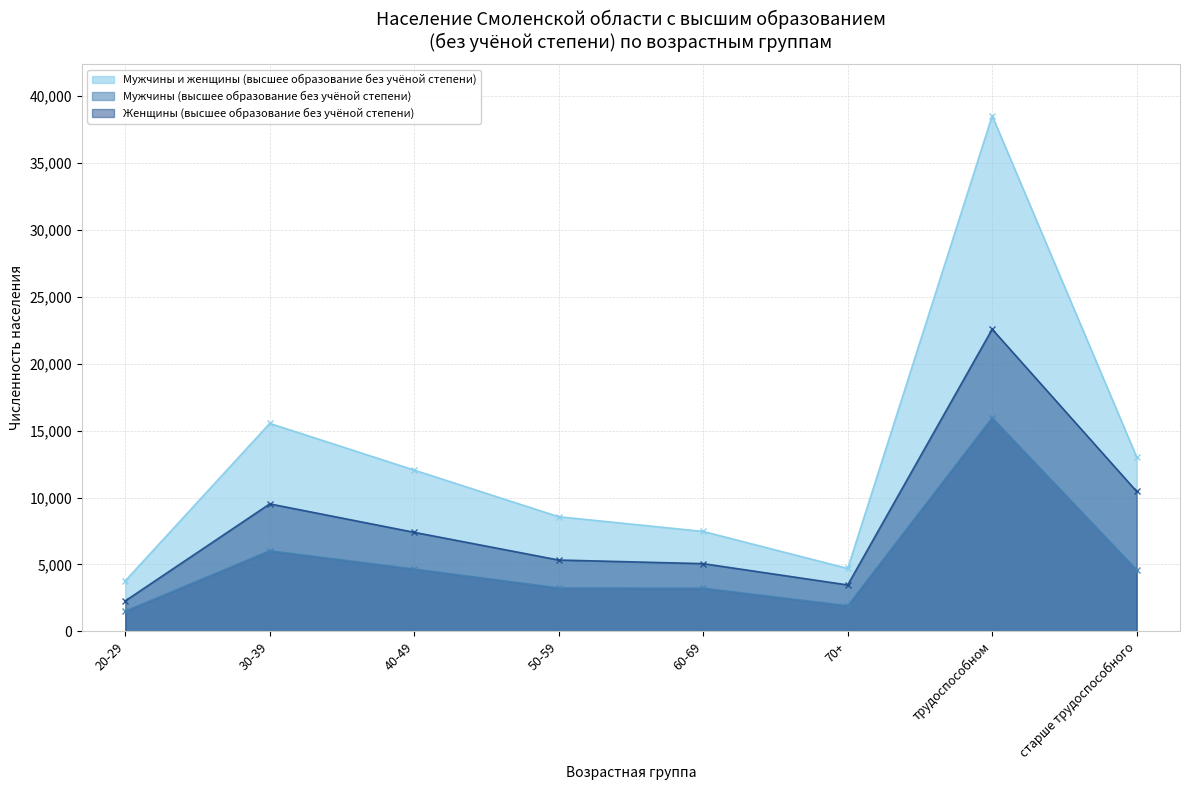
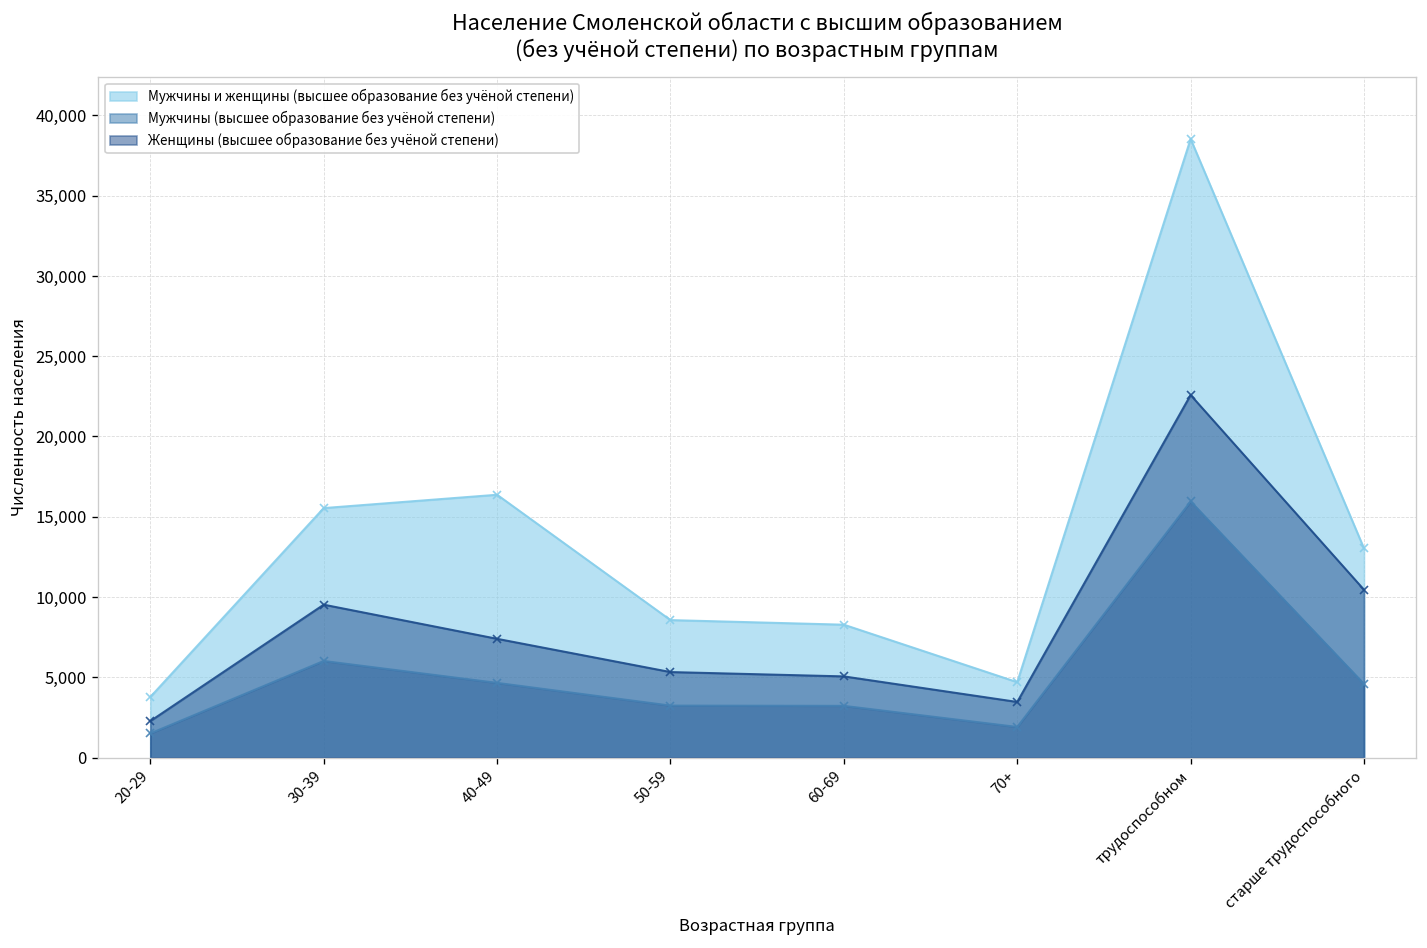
  {
    "Мужчины и женщины (высшее образование без учёной степени)": {
      "20-29": "3,800",
      "30-39": "15,500",
-     "40-49": "12,000",
+     "40-49": "16,400",
      "50-59": "8,600",
-     "60-69": "7,500",
+     "60-69": "8,300",
      "70+": "4,700",
      "трудоспособном": "38,500",
      "старше трудоспособного": "13,000"
    }
  }
